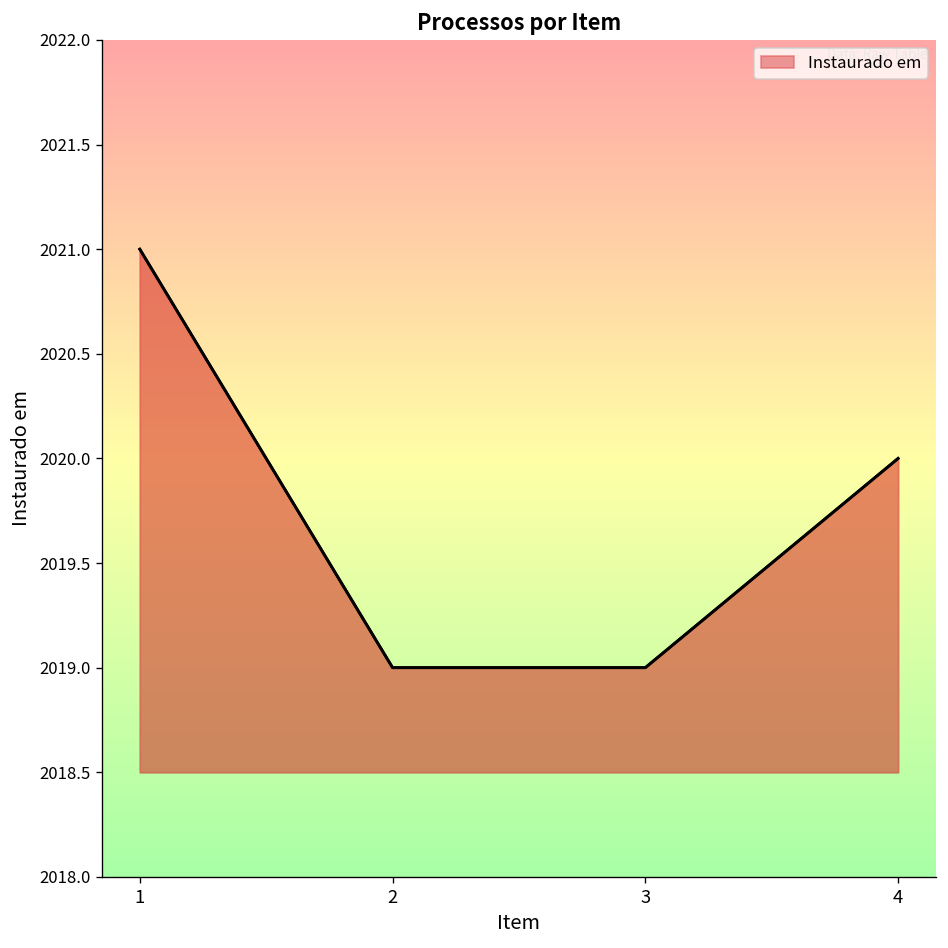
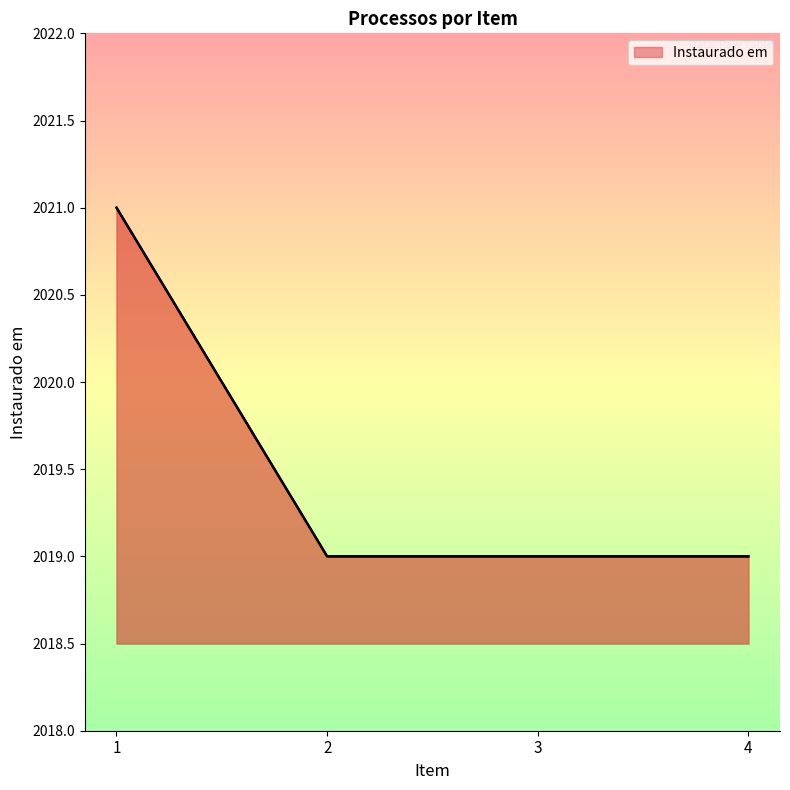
  {
    "1": 2021,
    "2": 2019,
    "3": 2019,
-   "4": 2020
+   "4": 2019
  }
